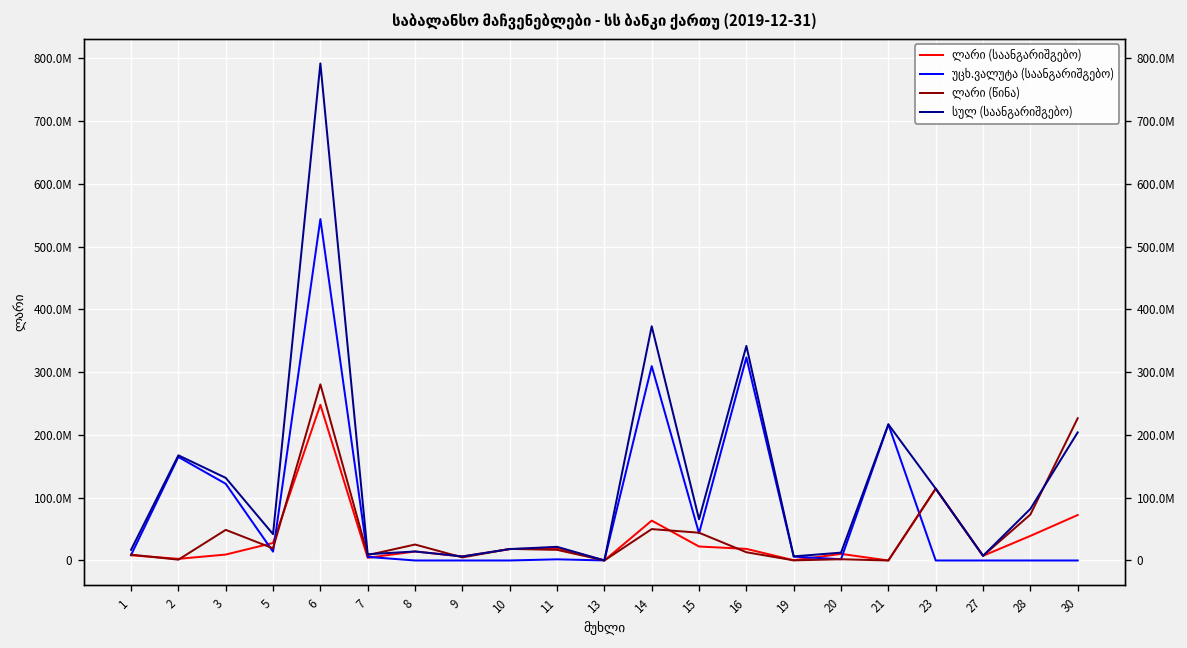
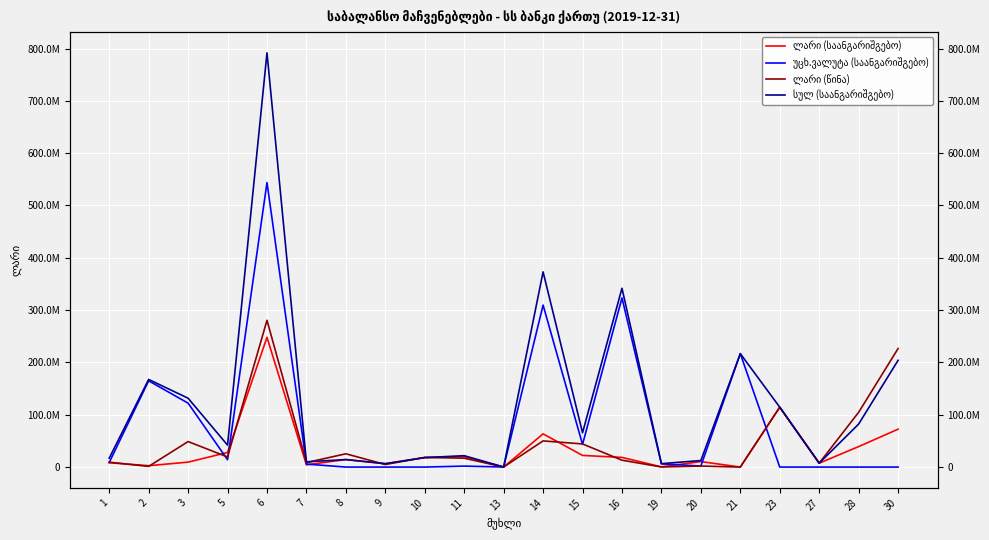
  {
    "ლარი (საანგარიშგებო)": {
      "3": 10000000,
      "5": 30000000,
      "6": 250000000,
      "14": 60000000,
      "15": 20000000,
      "16": 20000000,
      "28": 40000000,
      "30": 70000000
    },
    "უცხ.ვალუტა (საანგარიშგებო)": {
      "3": 120000000,
      "5": 10000000,
      "6": 540000000,
      "8": 0,
      "9": 0,
      "10": 0,
      "11": 0,
      "14": 310000000,
      "16": 320000000,
      "23": 0,
      "27": 0,
      "28": 0,
      "30": 0
    },
    "ლარი (წინა)": {
      "3": 50000000,
      "5": 20000000,
      "6": 280000000,
      "8": 30000000,
      "14": 50000000,
      "16": 10000000,
-     "28": 70000000,
+     "28": 100000000,
      "30": 230000000
    },
    "სულ (საანგარიშგებო)": {
      "1": 20000000,
      "3": 130000000,
      "5": 40000000,
      "6": 790000000,
      "14": 370000000,
      "15": 70000000,
      "16": 340000000,
      "28": 80000000,
      "30": 200000000
    }
  }
